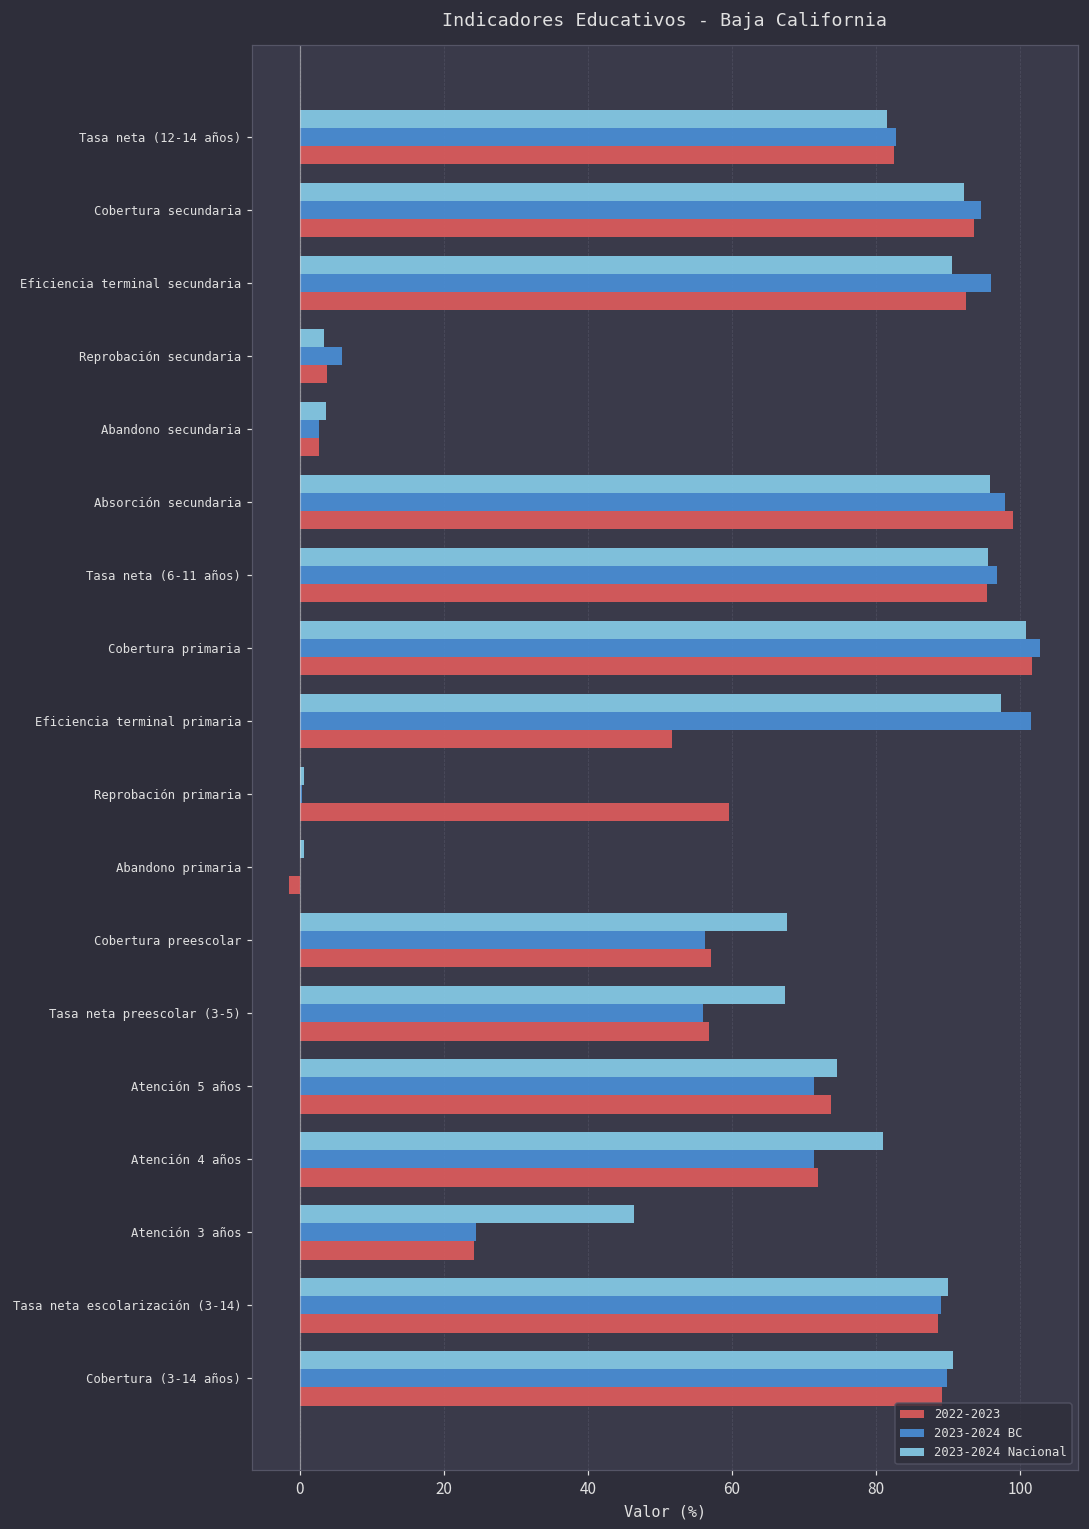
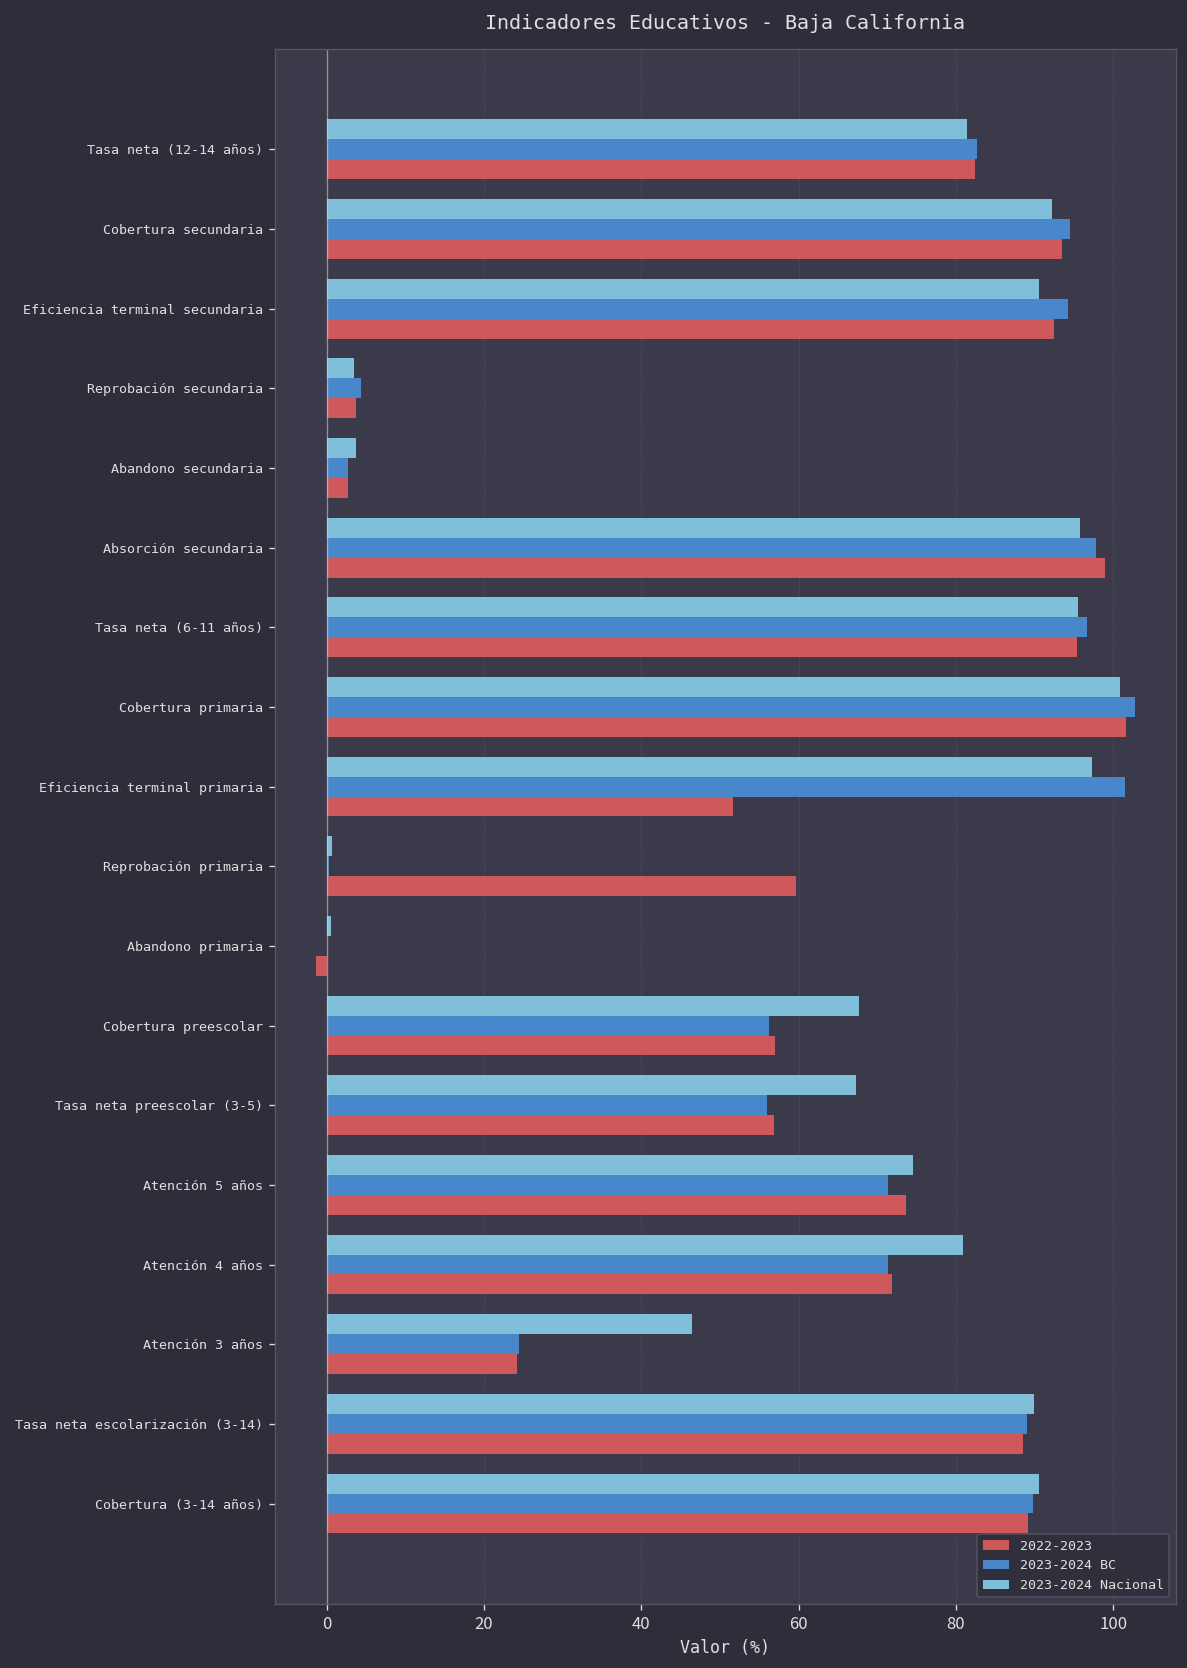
  {
    "2022-2023": {
      "Tasa neta (12-14 años)": 82,
      "Cobertura secundaria": 94,
      "Eficiencia terminal secundaria": 92,
      "Reprobación secundaria": 4,
      "Abandono secundaria": 3,
      "Absorción secundaria": 99,
      "Tasa neta (6-11 años)": 95,
      "Cobertura primaria": 102,
      "Eficiencia terminal primaria": 52,
      "Reprobación primaria": 60,
      "Abandono primaria": -1,
      "Cobertura preescolar": 57,
      "Tasa neta preescolar (3-5)": 57,
      "Atención 5 años": 74,
      "Atención 4 años": 72,
      "Atención 3 años": 24,
      "Tasa neta escolarización (3-14)": 89,
      "Cobertura (3-14 años)": 89
    },
    "2023-2024 BC": {
      "Tasa neta (12-14 años)": 83,
      "Cobertura secundaria": 94,
-     "Eficiencia terminal secundaria": 96,
-     "Reprobación secundaria": 6,
+     "Eficiencia terminal secundaria": 94,
+     "Reprobación secundaria": 4,
      "Abandono secundaria": 3,
      "Absorción secundaria": 98,
      "Tasa neta (6-11 años)": 97,
      "Cobertura primaria": 103,
      "Eficiencia terminal primaria": 102,
      "Cobertura preescolar": 56,
      "Tasa neta preescolar (3-5)": 56,
      "Atención 5 años": 71,
      "Atención 4 años": 71,
      "Atención 3 años": 24,
      "Tasa neta escolarización (3-14)": 89,
      "Cobertura (3-14 años)": 90
    },
    "2023-2024 Nacional": {
      "Tasa neta (12-14 años)": 81,
      "Cobertura secundaria": 92,
      "Eficiencia terminal secundaria": 91,
      "Reprobación secundaria": 3,
      "Abandono secundaria": 4,
      "Absorción secundaria": 96,
      "Tasa neta (6-11 años)": 96,
      "Cobertura primaria": 101,
      "Eficiencia terminal primaria": 97,
      "Reprobación primaria": 1,
      "Abandono primaria": 1,
      "Cobertura preescolar": 68,
      "Tasa neta preescolar (3-5)": 67,
      "Atención 5 años": 74,
      "Atención 4 años": 81,
      "Atención 3 años": 46,
      "Tasa neta escolarización (3-14)": 90,
      "Cobertura (3-14 años)": 91
    }
  }
